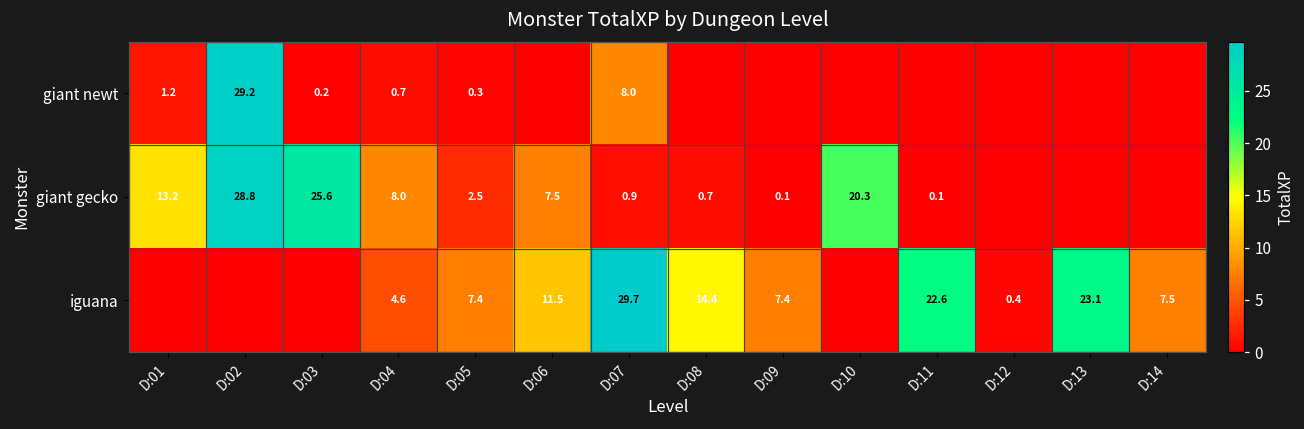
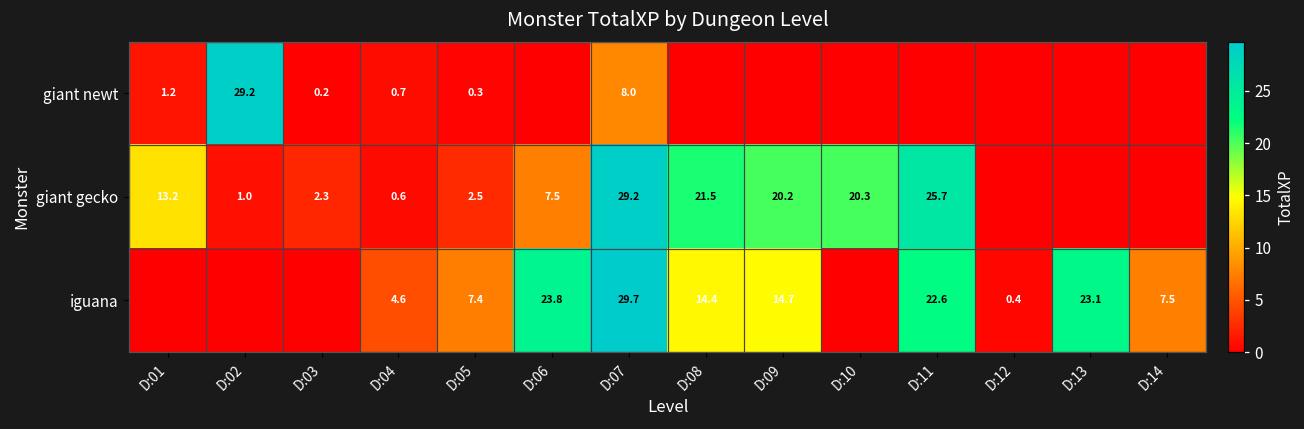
  {
    "giant newt": {
      "D:01": 1.2,
      "D:02": 29.2,
      "D:03": 0.2,
      "D:04": 0.7,
      "D:05": 0.3,
      "D:07": 8.0
    },
    "giant gecko": {
      "D:01": 13.2,
-     "D:02": 28.8,
-     "D:03": 25.6,
-     "D:04": 8.0,
+     "D:02": 1.0,
+     "D:03": 2.3,
+     "D:04": 0.6,
      "D:05": 2.5,
      "D:06": 7.5,
-     "D:07": 0.9,
-     "D:08": 0.7,
-     "D:09": 0.1,
+     "D:07": 29.2,
+     "D:08": 21.5,
+     "D:09": 20.2,
      "D:10": 20.3,
-     "D:11": 0.1
+     "D:11": 25.7
    },
    "iguana": {
      "D:04": 4.6,
      "D:05": 7.4,
-     "D:06": 11.5,
+     "D:06": 23.8,
      "D:07": 29.7,
      "D:08": 14.4,
-     "D:09": 7.4,
+     "D:09": 14.7,
      "D:11": 22.6,
      "D:12": 0.4,
      "D:13": 23.1,
      "D:14": 7.5
    }
  }
